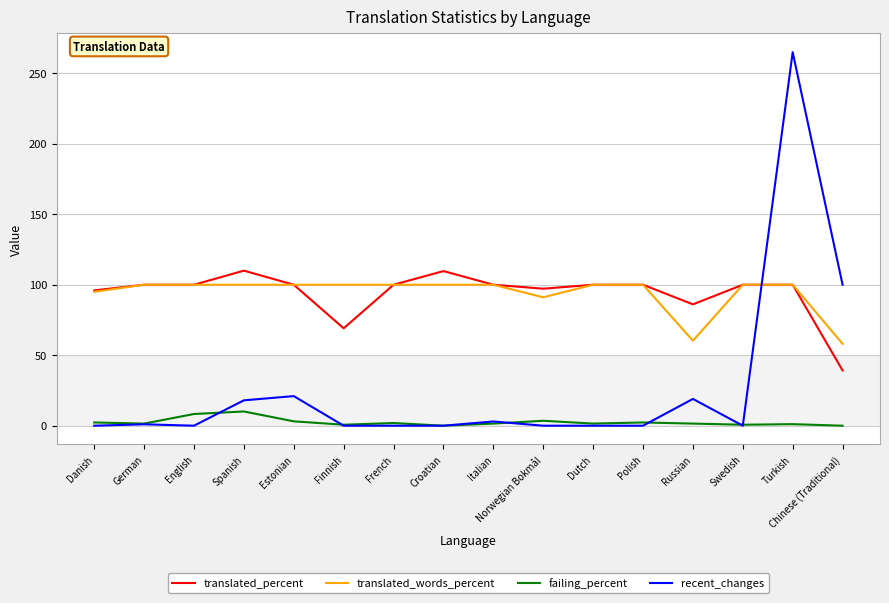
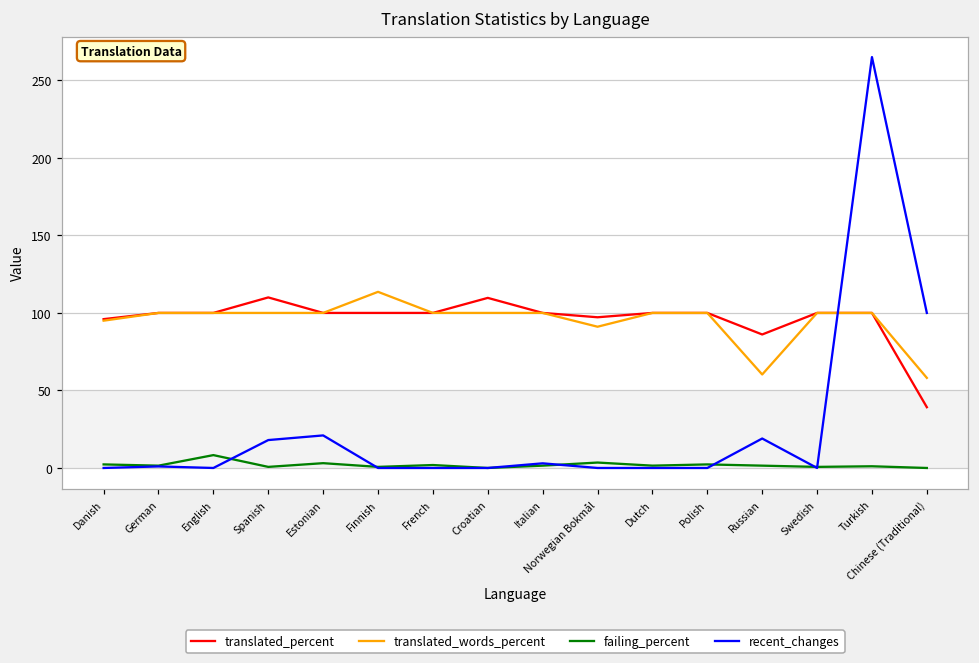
  {
    "translated_percent": {
      "Spanish": 110,
-     "Finnish": 69,
+     "Finnish": 100,
      "Croatian": 110,
      "Norwegian Bokmål": 97,
      "Russian": 86,
      "Chinese (Traditional)": 39
    },
    "translated_words_percent": {
      "Spanish": 100,
-     "Finnish": 100,
+     "Finnish": 114,
      "Croatian": 100,
      "Norwegian Bokmål": 91,
      "Russian": 60,
      "Chinese (Traditional)": 58
    },
    "failing_percent": {
      "Danish": 2,
      "English": 8,
-     "Spanish": 10,
+     "Spanish": 1,
      "Estonian": 3,
      "French": 2,
      "Norwegian Bokmål": 4,
      "Polish": 2,
      "Russian": 2,
      "Turkish": 1,
      "Chinese (Traditional)": 0
    },
    "recent_changes": {
      "Danish": 0,
      "English": 0,
      "Spanish": 18,
      "Estonian": 21,
      "French": 0,
      "Norwegian Bokmål": 0,
      "Polish": 0,
      "Russian": 19,
      "Turkish": 265,
      "Chinese (Traditional)": 100
    }
  }
